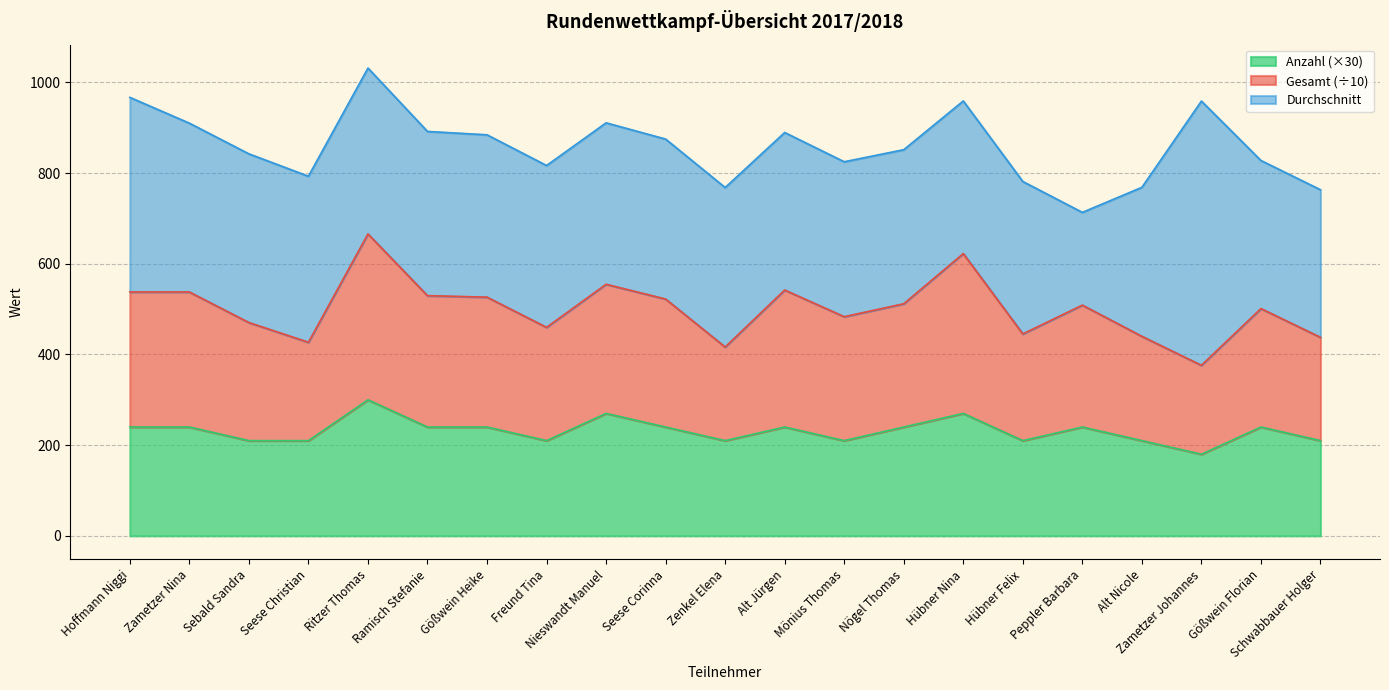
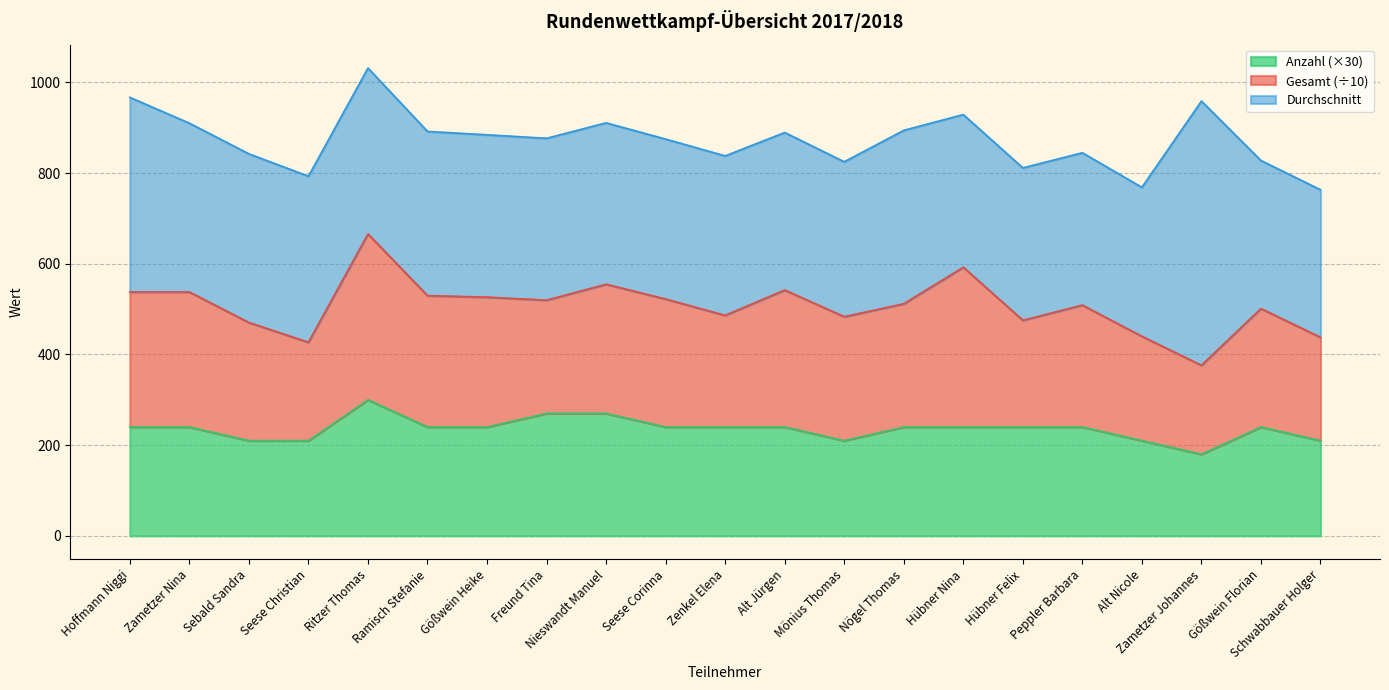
  {
    "Anzahl (×30)": {
      "Hoffmann Niggi": 240,
      "Zametzer Nina": 240,
      "Sebald Sandra": 210,
      "Seese Christian": 210,
      "Ritzer Thomas": 300,
      "Ramisch Stefanie": 240,
      "Gößwein Heike": 240,
-     "Freund Tina": 210,
+     "Freund Tina": 270,
      "Nieswandt Manuel": 270,
      "Seese Corinna": 240,
-     "Zenkel Elena": 210,
+     "Zenkel Elena": 240,
      "Alt Jürgen": 240,
      "Mönius Thomas": 210,
      "Nögel Thomas": 240,
-     "Hübner Nina": 270,
-     "Hübner Felix": 210,
+     "Hübner Nina": 240,
+     "Hübner Felix": 240,
      "Peppler Barbara": 240,
      "Alt Nicole": 210,
      "Zametzer Johannes": 180,
      "Gößwein Florian": 240,
      "Schwabbauer Holger": 210
    },
    "Gesamt (÷10)": {
      "Hoffmann Niggi": 300,
      "Zametzer Nina": 300,
      "Sebald Sandra": 260,
      "Seese Christian": 220,
      "Ritzer Thomas": 370,
      "Ramisch Stefanie": 290,
      "Gößwein Heike": 290,
      "Freund Tina": 250,
      "Nieswandt Manuel": 280,
      "Seese Corinna": 280,
-     "Zenkel Elena": 210,
+     "Zenkel Elena": 250,
      "Alt Jürgen": 300,
      "Mönius Thomas": 270,
      "Nögel Thomas": 270,
      "Hübner Nina": 350,
      "Hübner Felix": 240,
      "Peppler Barbara": 270,
      "Alt Nicole": 230,
      "Zametzer Johannes": 200,
      "Gößwein Florian": 260,
      "Schwabbauer Holger": 230
    },
    "Durchschnitt": {
      "Hoffmann Niggi": 430,
      "Zametzer Nina": 370,
      "Sebald Sandra": 370,
      "Seese Christian": 370,
      "Ritzer Thomas": 370,
      "Ramisch Stefanie": 360,
      "Gößwein Heike": 360,
      "Freund Tina": 360,
      "Nieswandt Manuel": 360,
      "Seese Corinna": 350,
      "Zenkel Elena": 350,
      "Alt Jürgen": 350,
      "Mönius Thomas": 340,
-     "Nögel Thomas": 340,
+     "Nögel Thomas": 380,
      "Hübner Nina": 340,
      "Hübner Felix": 340,
-     "Peppler Barbara": 200,
+     "Peppler Barbara": 340,
      "Alt Nicole": 330,
      "Zametzer Johannes": 580,
      "Gößwein Florian": 330,
      "Schwabbauer Holger": 330
    }
  }
